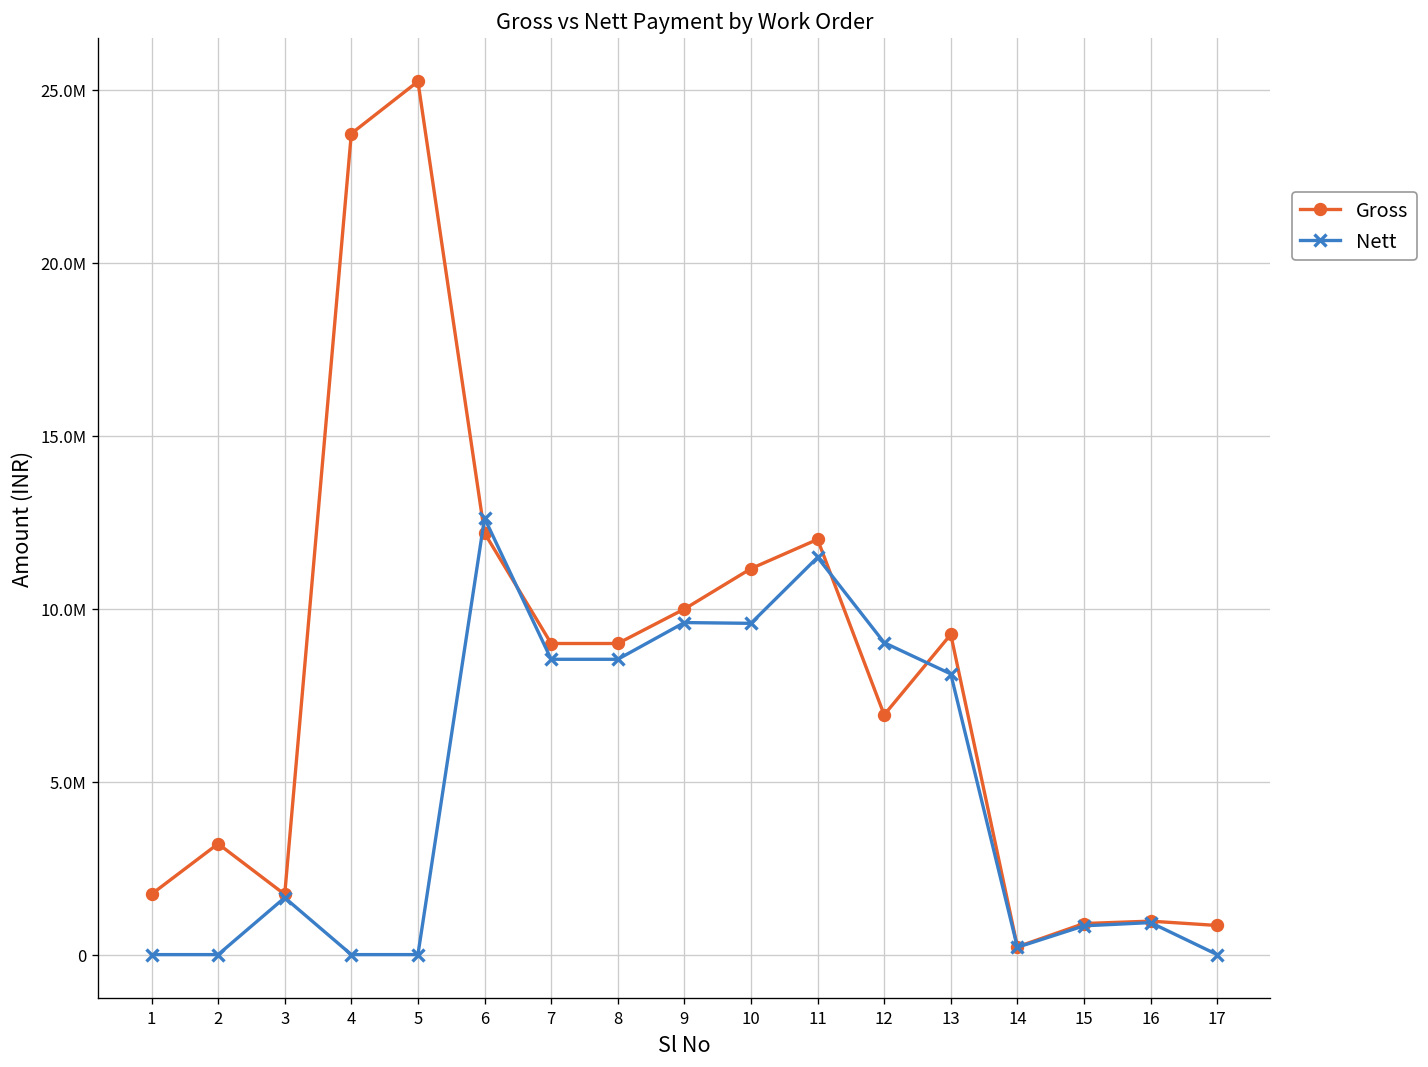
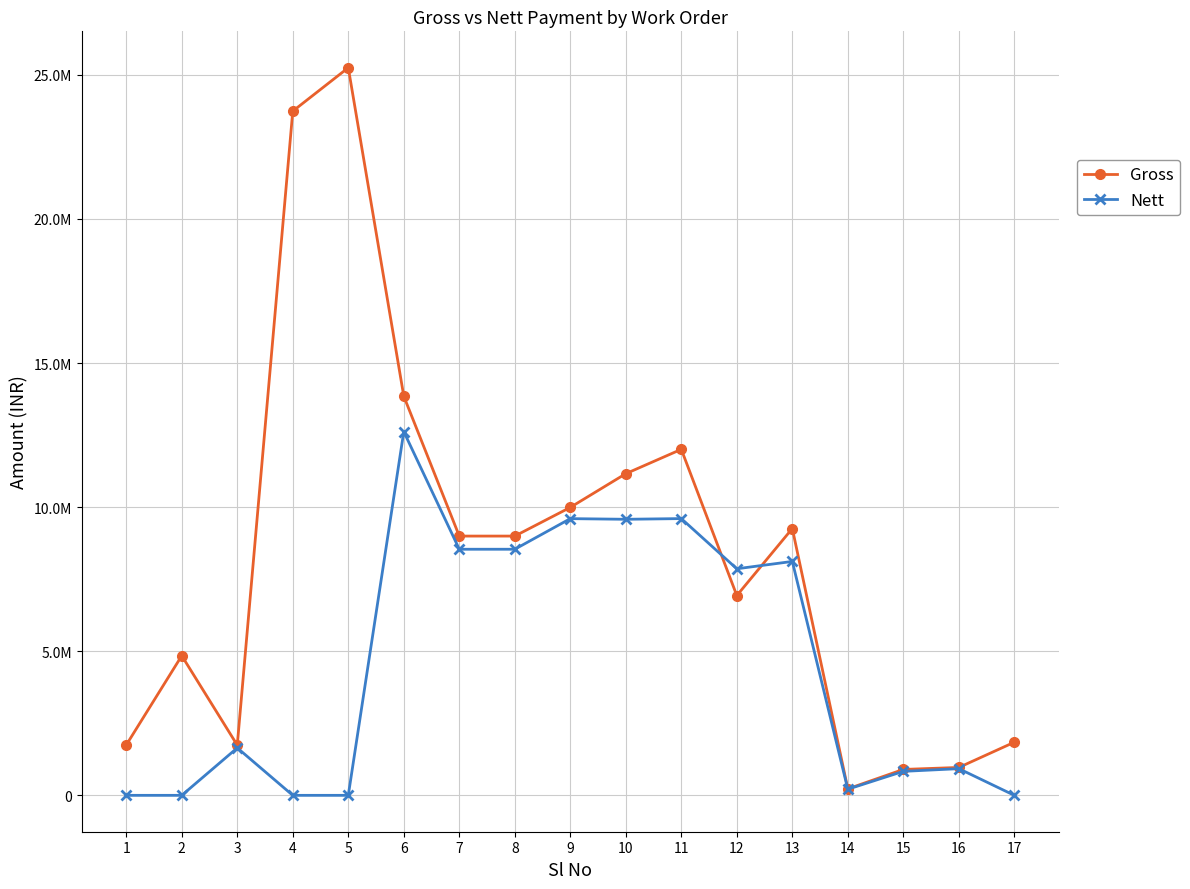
  {
    "Gross": {
      "1": 1700000,
-     "2": 3200000,
+     "2": 4800000,
      "3": 1700000,
      "4": 23700000,
      "5": 25200000,
-     "6": 12200000,
+     "6": 13800000,
      "7": 9000000,
      "8": 9000000,
      "9": 10000000,
      "10": 11200000,
      "11": 12000000,
      "12": 6900000,
      "13": 9300000,
-     "17": 800000
+     "17": 1800000
    },
    "Nett": {
      "1": 0,
      "2": 0,
      "3": 1600000,
      "4": 0,
      "5": 0,
      "6": 12600000,
      "7": 8500000,
      "8": 8500000,
      "9": 9600000,
      "10": 9600000,
-     "11": 11500000,
-     "12": 9000000,
+     "11": 9600000,
+     "12": 7900000,
      "13": 8100000,
      "17": 0
    }
  }
